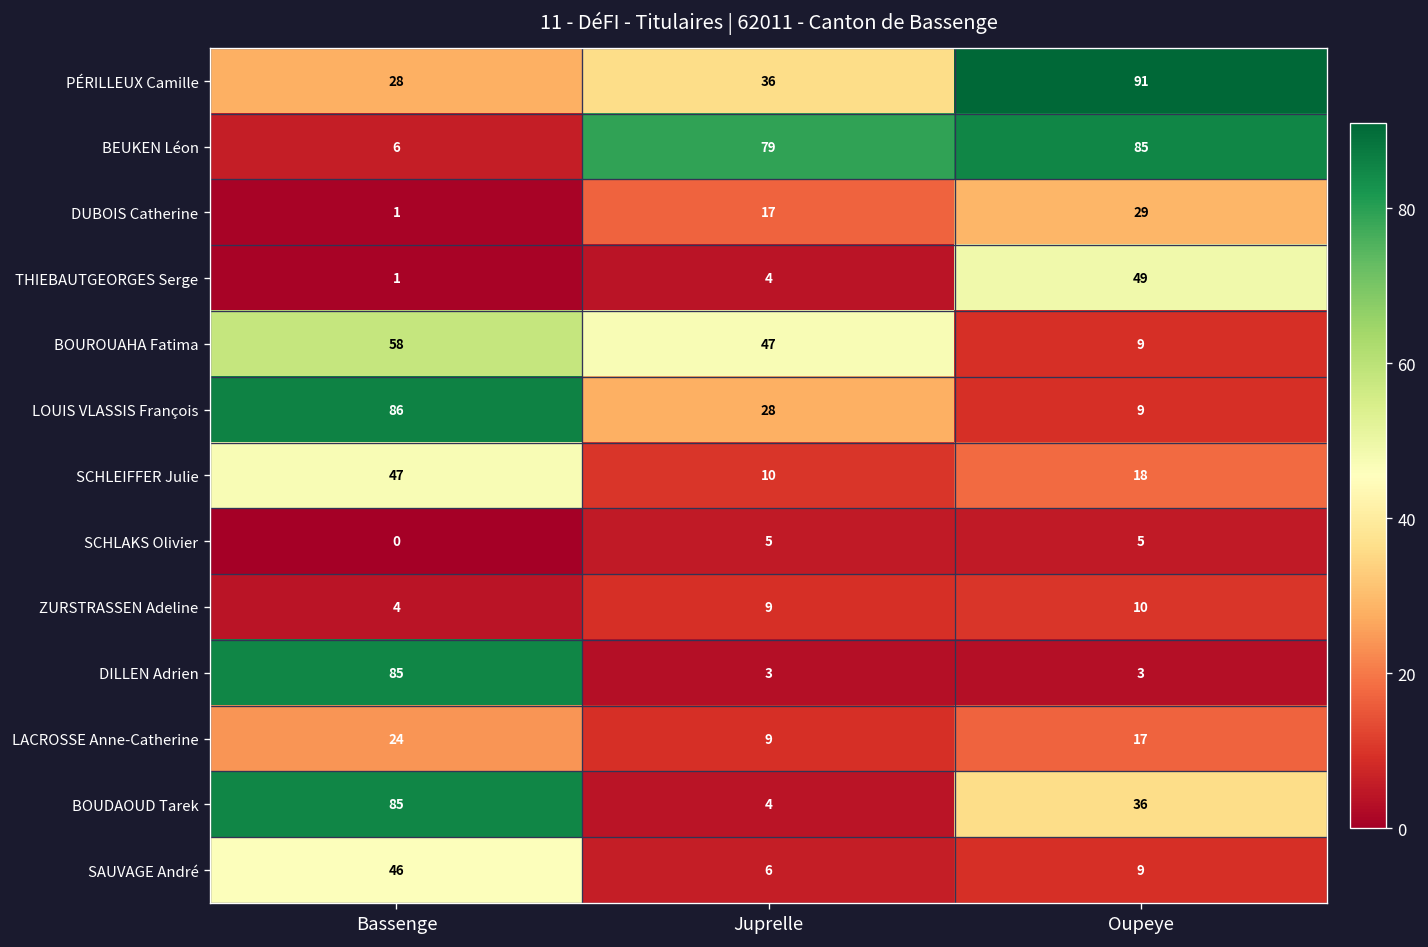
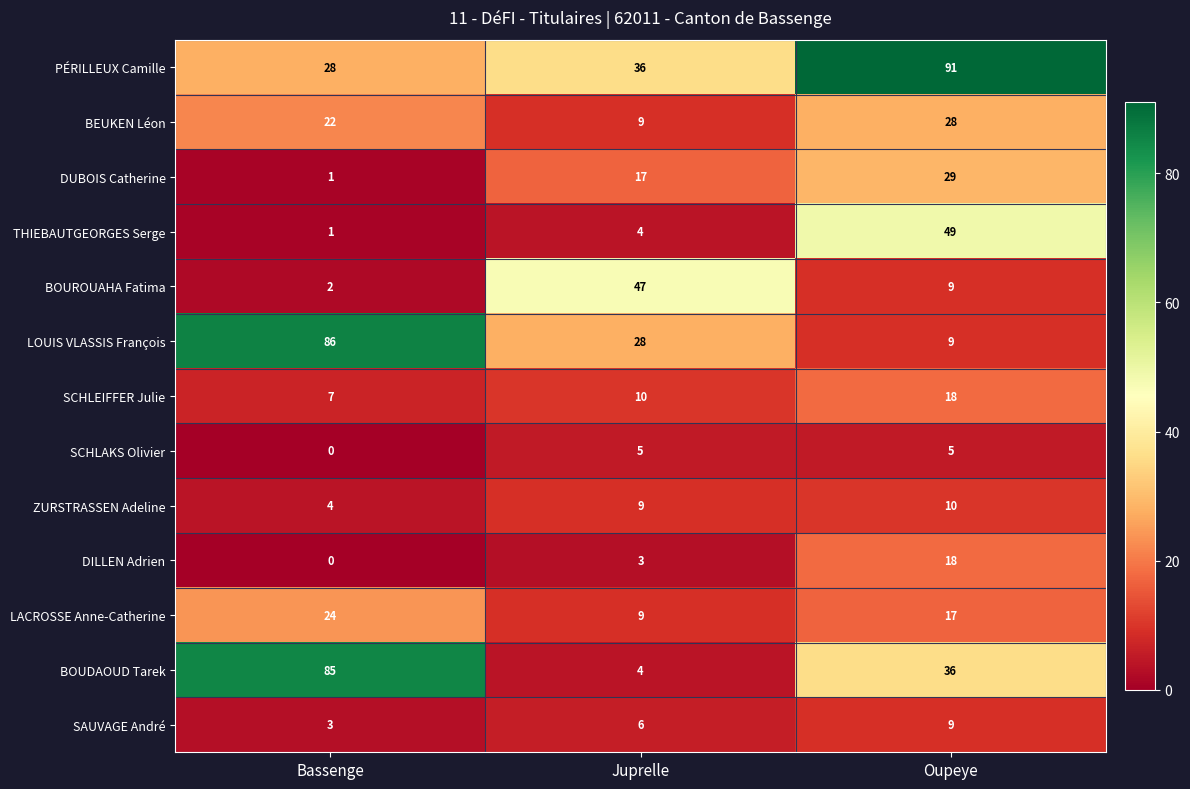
  {
    "PÉRILLEUX Camille": {
      "Bassenge": 28,
      "Juprelle": 36,
      "Oupeye": 91
    },
    "BEUKEN Léon": {
-     "Bassenge": 6,
-     "Juprelle": 79,
-     "Oupeye": 85
+     "Bassenge": 22,
+     "Juprelle": 9,
+     "Oupeye": 28
    },
    "DUBOIS Catherine": {
      "Bassenge": 1,
      "Juprelle": 17,
      "Oupeye": 29
    },
    "THIEBAUTGEORGES Serge": {
      "Bassenge": 1,
      "Juprelle": 4,
      "Oupeye": 49
    },
    "BOUROUAHA Fatima": {
-     "Bassenge": 58,
+     "Bassenge": 2,
      "Juprelle": 47,
      "Oupeye": 9
    },
    "LOUIS VLASSIS François": {
      "Bassenge": 86,
      "Juprelle": 28,
      "Oupeye": 9
    },
    "SCHLEIFFER Julie": {
-     "Bassenge": 47,
+     "Bassenge": 7,
      "Juprelle": 10,
      "Oupeye": 18
    },
    "SCHLAKS Olivier": {
      "Bassenge": 0,
      "Juprelle": 5,
      "Oupeye": 5
    },
    "ZURSTRASSEN Adeline": {
      "Bassenge": 4,
      "Juprelle": 9,
      "Oupeye": 10
    },
    "DILLEN Adrien": {
-     "Bassenge": 85,
+     "Bassenge": 0,
      "Juprelle": 3,
-     "Oupeye": 3
+     "Oupeye": 18
    },
    "LACROSSE Anne-Catherine": {
      "Bassenge": 24,
      "Juprelle": 9,
      "Oupeye": 17
    },
    "BOUDAOUD Tarek": {
      "Bassenge": 85,
      "Juprelle": 4,
      "Oupeye": 36
    },
    "SAUVAGE André": {
-     "Bassenge": 46,
+     "Bassenge": 3,
      "Juprelle": 6,
      "Oupeye": 9
    }
  }
